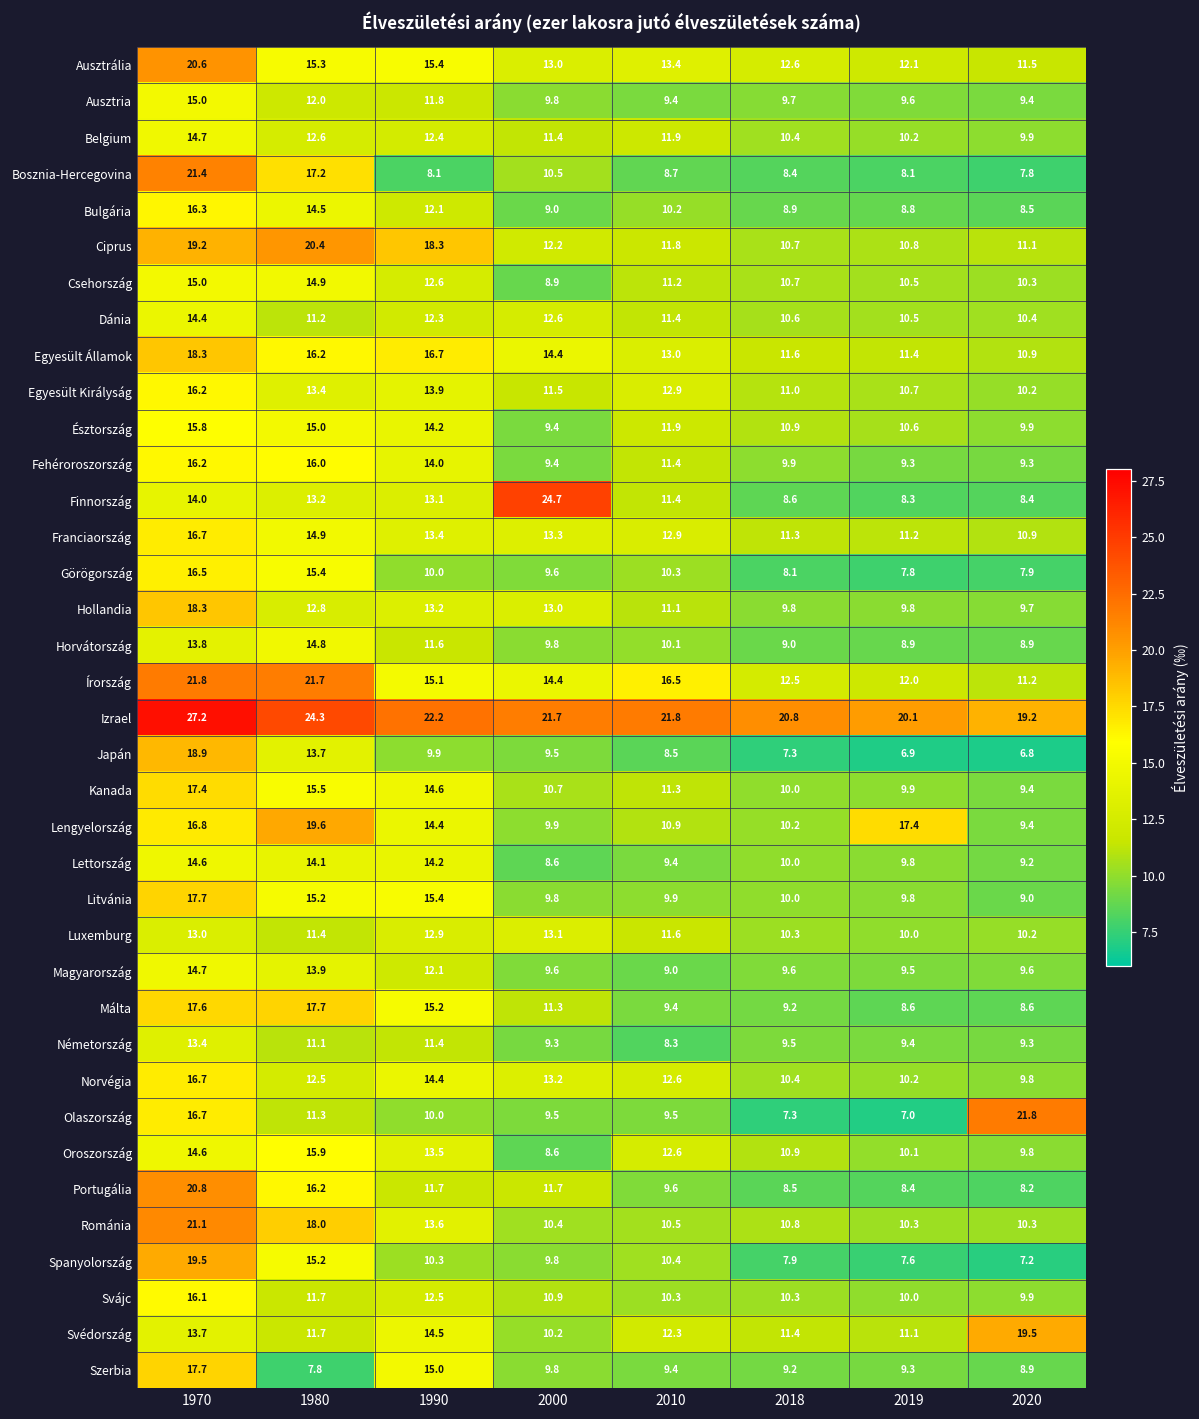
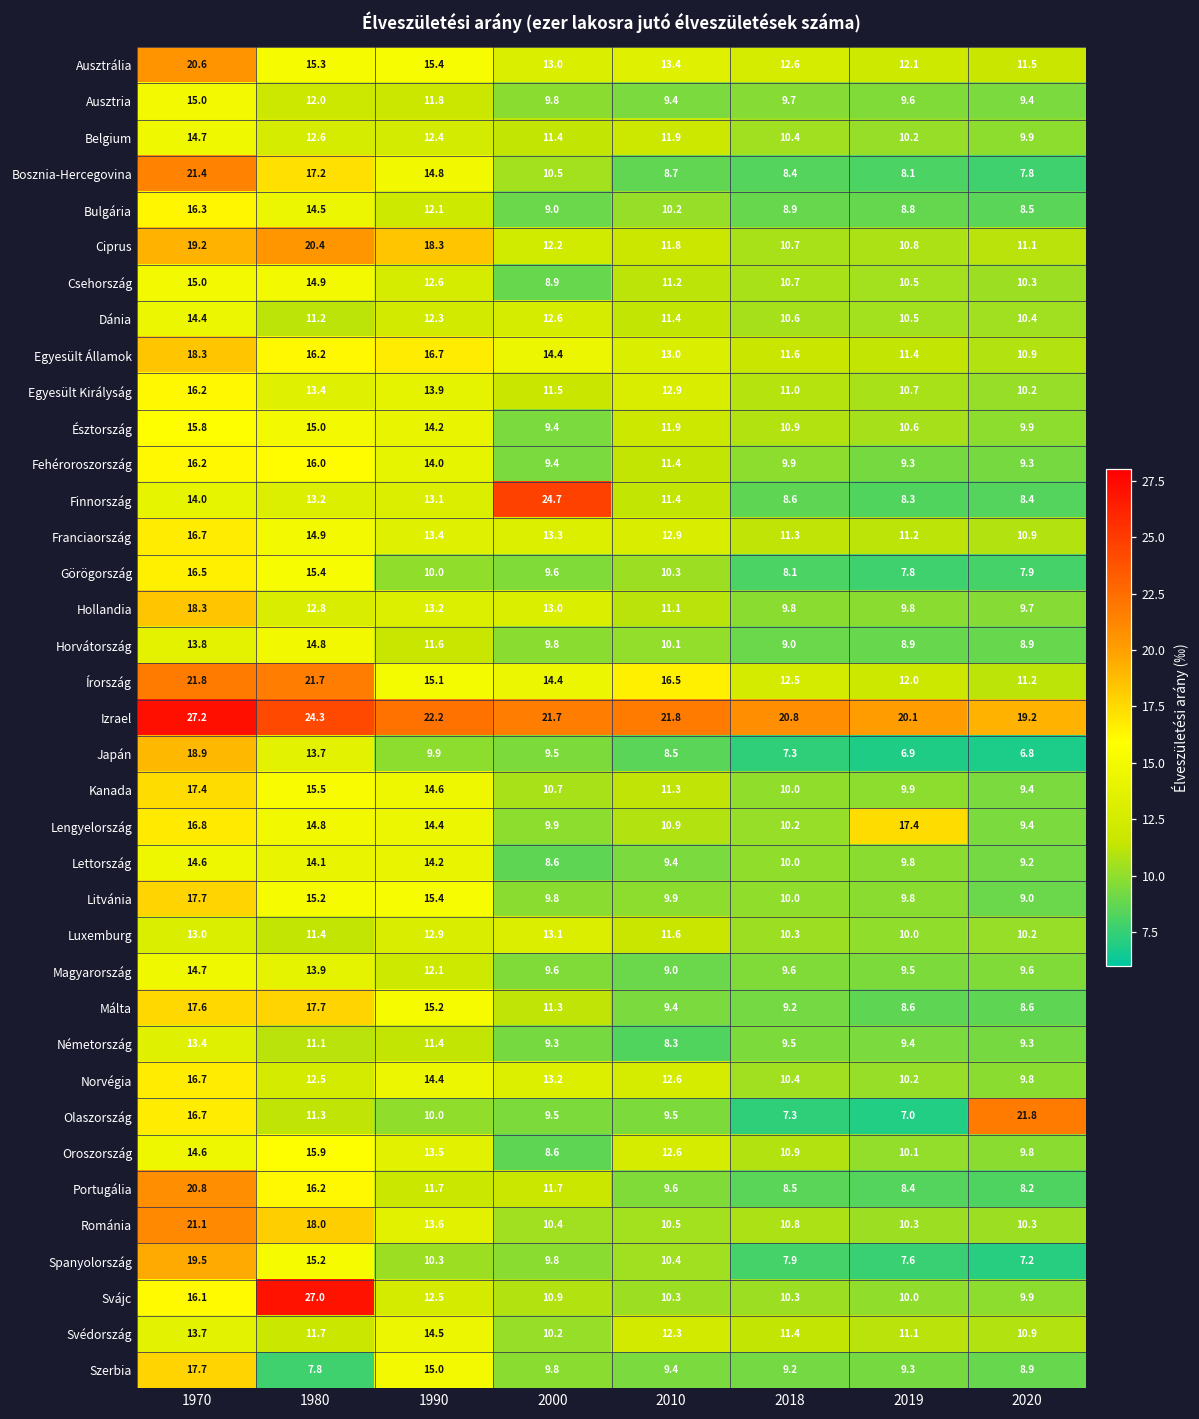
  {
    "Bosznia-Hercegovina": {
      "1970": 21.4,
      "1980": 17.2,
-     "1990": 8.1,
+     "1990": 14.8,
      "2000": 10.5,
      "2010": 8.7,
      "2018": 8.4,
      "2019": 8.1,
      "2020": 7.8
    },
    "Lengyelország": {
      "1970": 16.8,
-     "1980": 19.6,
+     "1980": 14.8,
      "1990": 14.4,
      "2000": 9.9,
      "2010": 10.9,
      "2018": 10.2,
      "2019": 17.4,
      "2020": 9.4
    },
    "Svájc": {
      "1970": 16.1,
-     "1980": 11.7,
+     "1980": 27.0,
      "1990": 12.5,
      "2000": 10.9,
      "2010": 10.3,
      "2018": 10.3,
      "2019": 10.0,
      "2020": 9.9
    },
    "Svédország": {
      "1970": 13.7,
      "1980": 11.7,
      "1990": 14.5,
      "2000": 10.2,
      "2010": 12.3,
      "2018": 11.4,
      "2019": 11.1,
-     "2020": 19.5
+     "2020": 10.9
    }
  }
